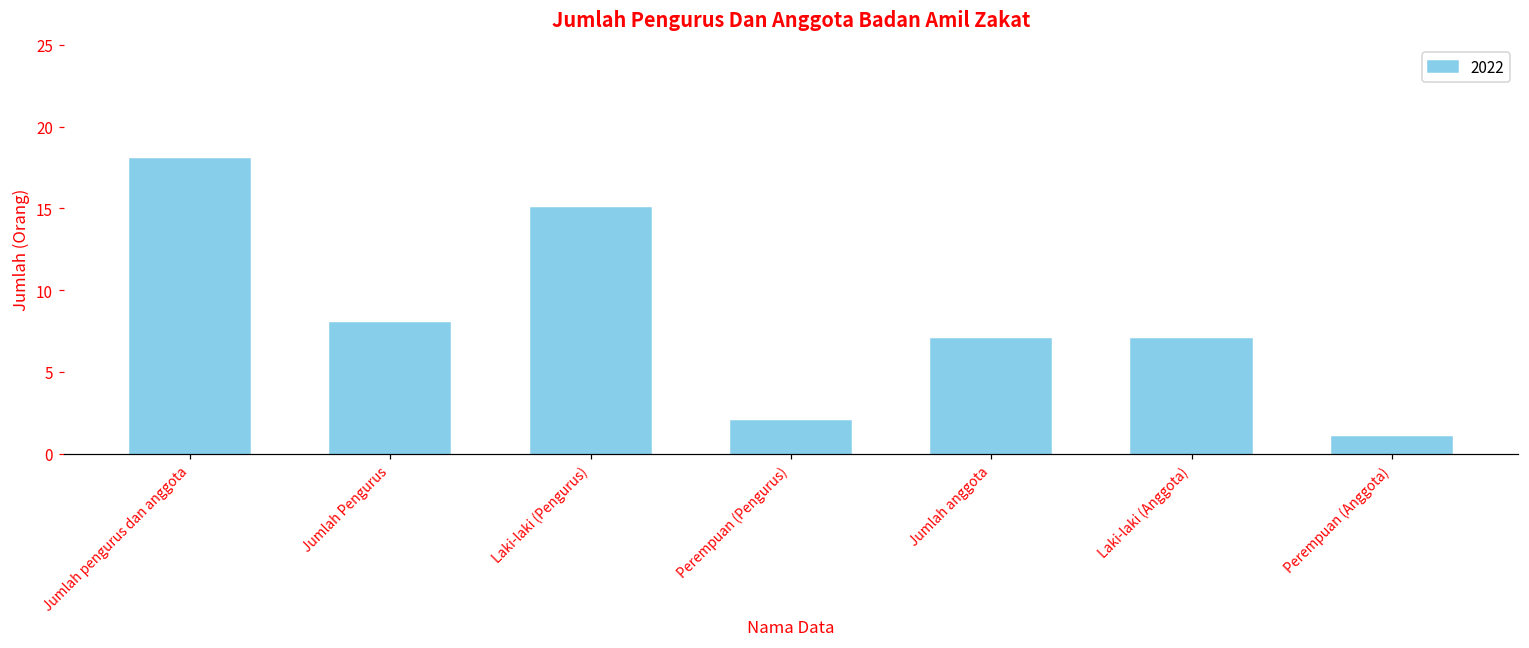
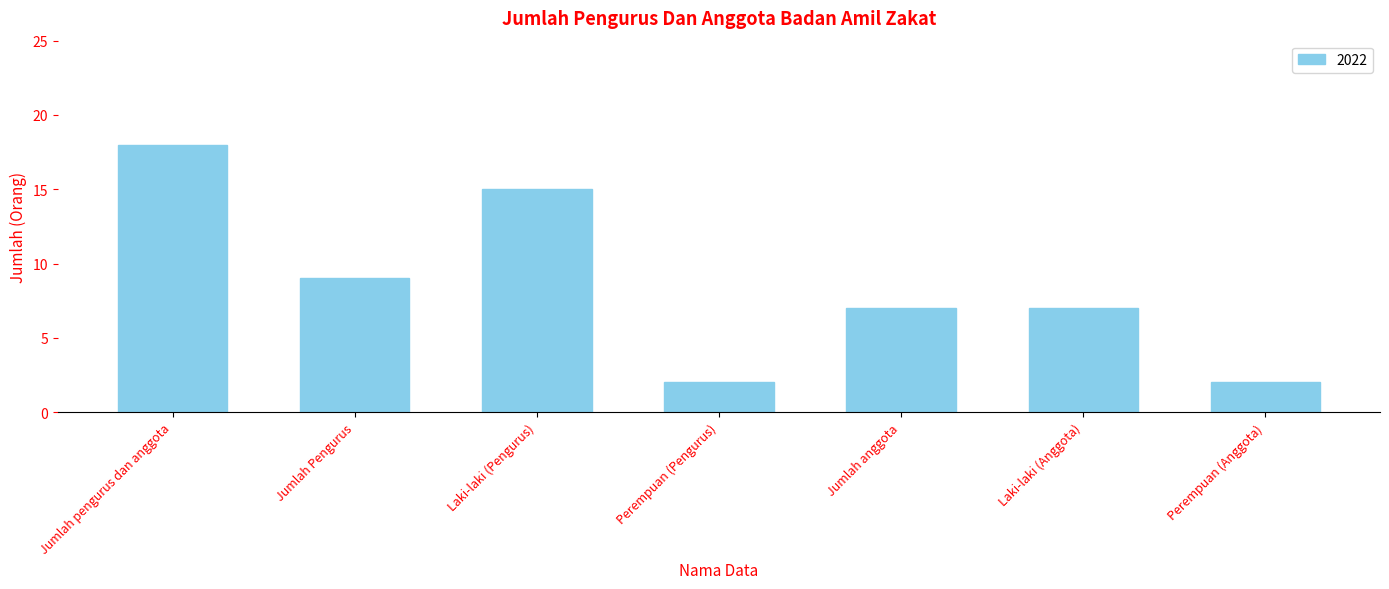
  {
    "Jumlah pengurus dan anggota": 18,
-   "Jumlah Pengurus": 8,
+   "Jumlah Pengurus": 9,
    "Laki-laki (Pengurus)": 15,
    "Perempuan (Pengurus)": 2,
    "Jumlah anggota": 7,
    "Laki-laki (Anggota)": 7,
-   "Perempuan (Anggota)": 1
+   "Perempuan (Anggota)": 2
  }
